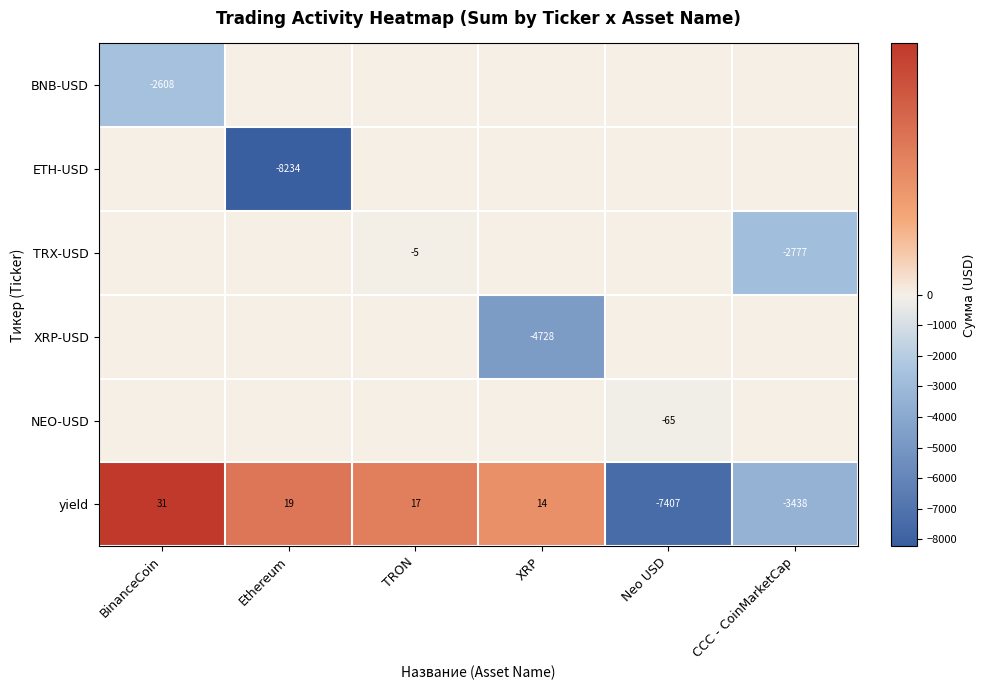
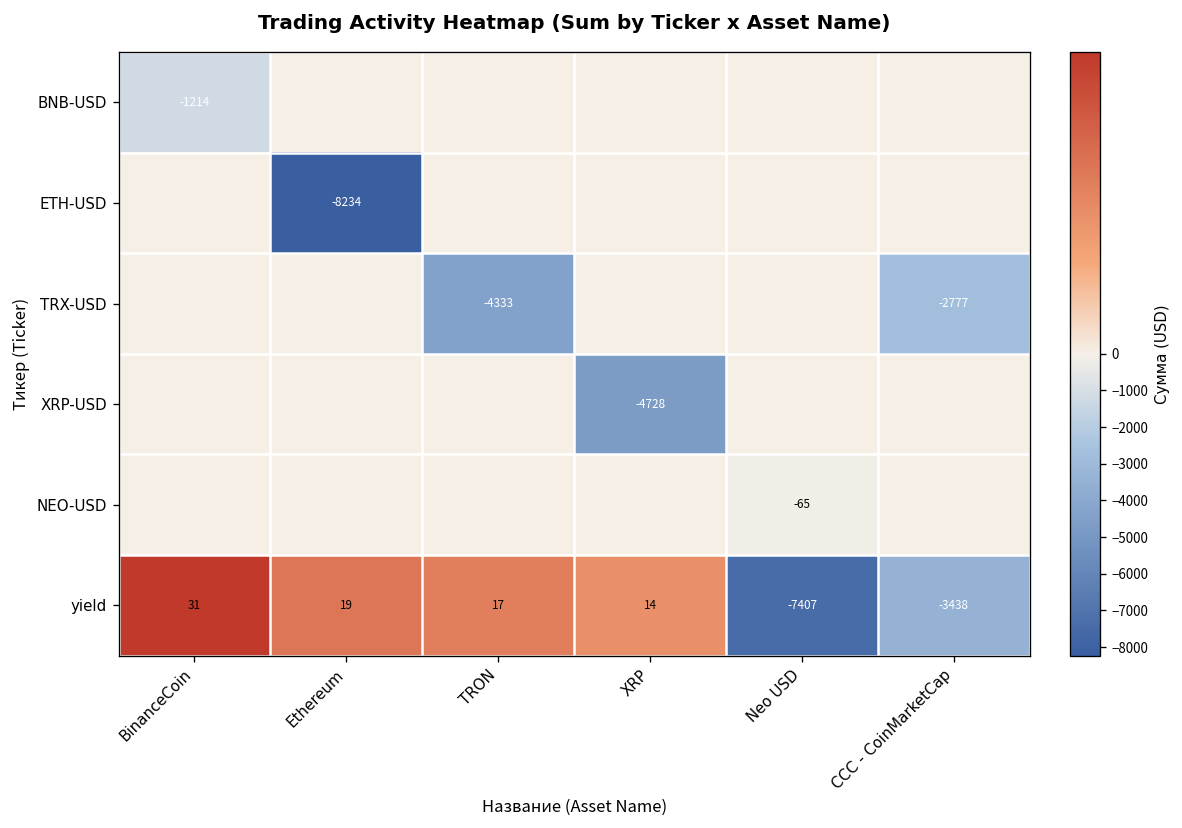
  {
    "BNB-USD": {
-     "BinanceCoin": -2608
+     "BinanceCoin": -1214
    },
    "ETH-USD": {
      "Ethereum": -8234
    },
    "TRX-USD": {
-     "TRON": -5,
+     "TRON": -4333,
      "CCC - CoinMarketCap": -2777
    },
    "XRP-USD": {
      "XRP": -4728
    },
    "NEO-USD": {
      "Neo USD": -65
    },
    "yield": {
      "BinanceCoin": 31,
      "Ethereum": 19,
      "TRON": 17,
      "XRP": 14,
      "Neo USD": -7407,
      "CCC - CoinMarketCap": -3438
    }
  }
